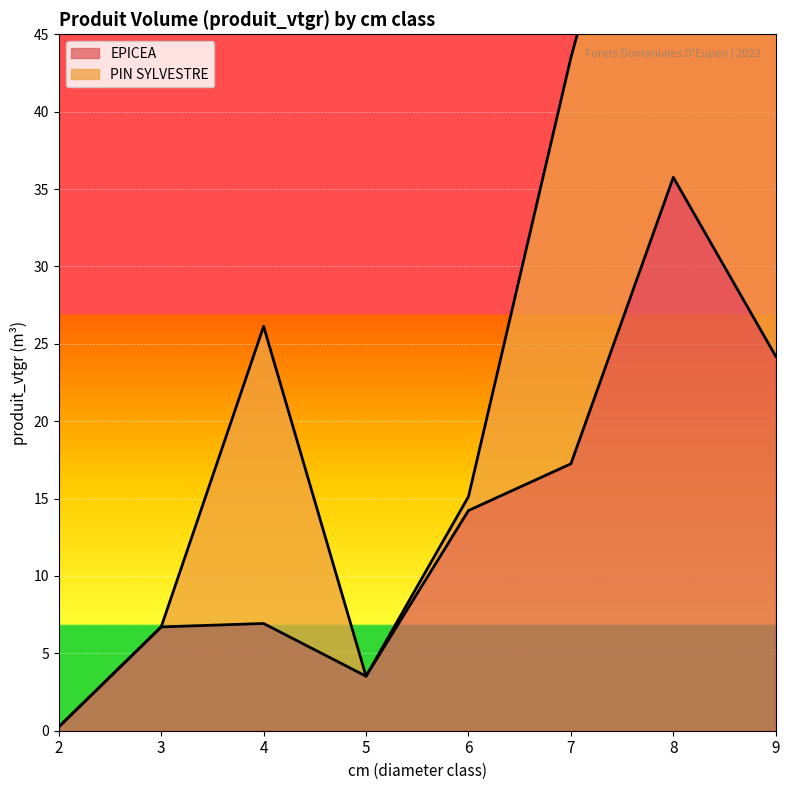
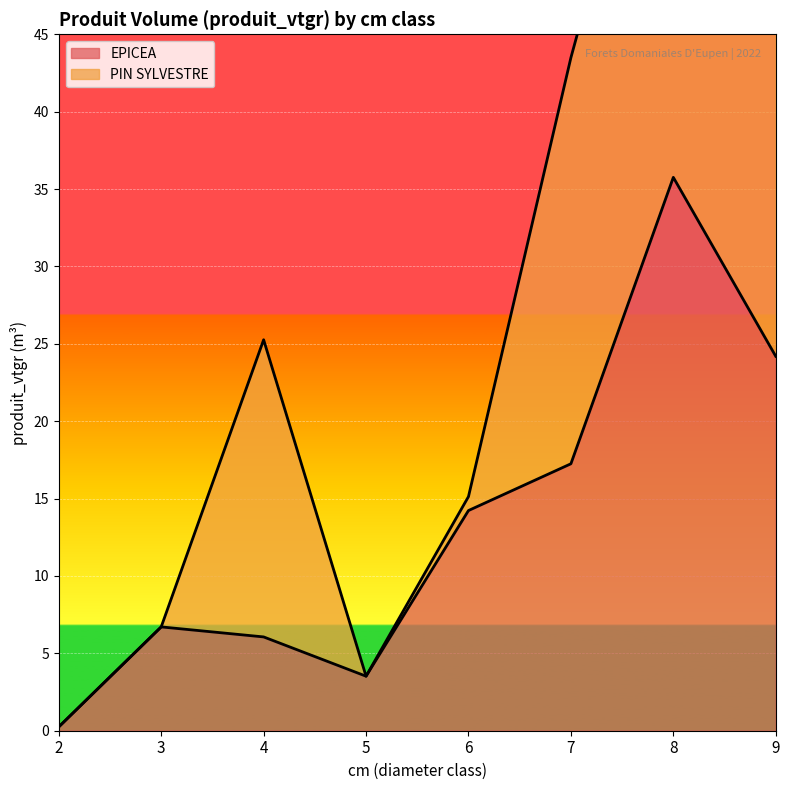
  {
    "EPICEA": {
-     "4": 6.9,
+     "4": 6.1,
      "6": 14.2,
      "7": 17.2,
      "8": 35.8,
      "9": 24.2
    },
    "PIN SYLVESTRE": {
      "4": 19.2,
      "6": 0.9
    }
  }
